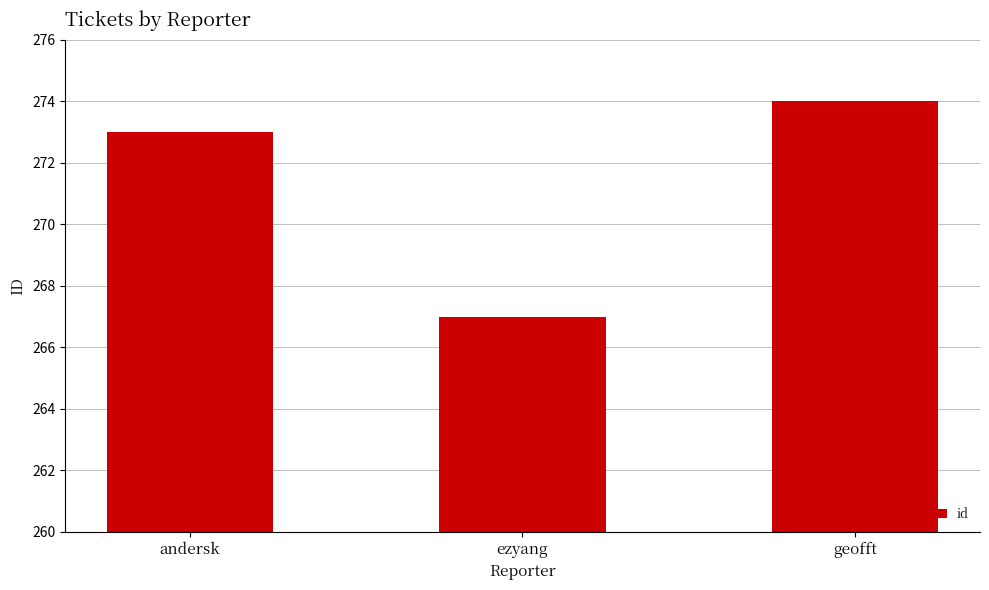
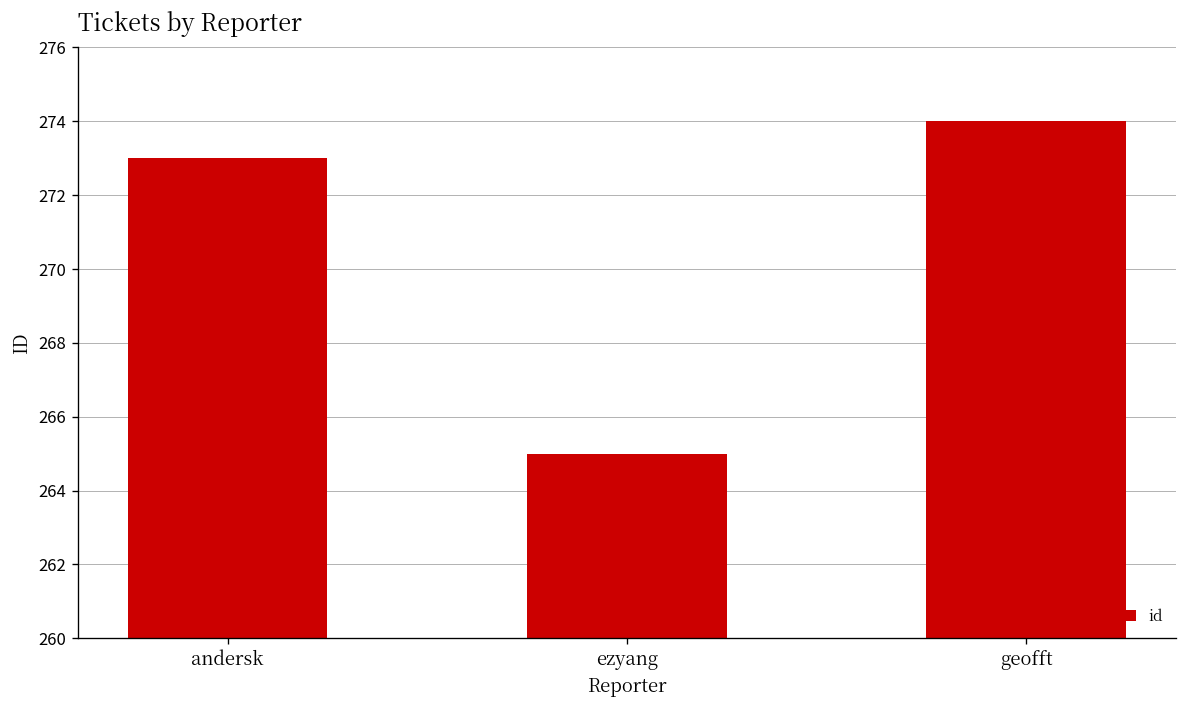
  {
    "andersk": 273,
-   "ezyang": 267,
+   "ezyang": 265,
    "geofft": 274
  }
